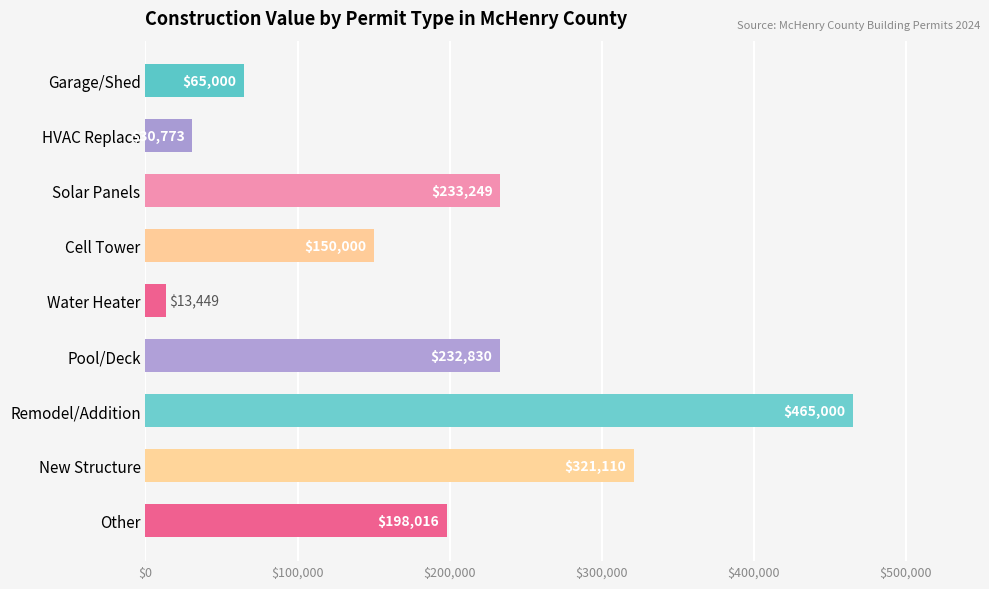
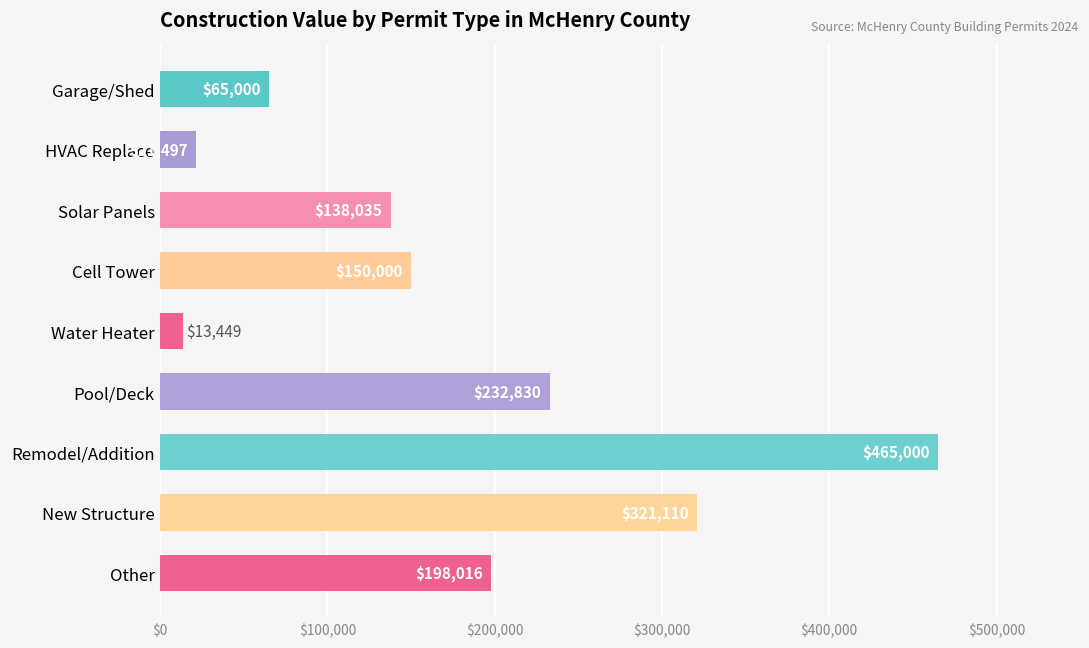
  {
    "Garage/Shed": "$65,000",
-   "HVAC Replace": "$31,000",
-   "Solar Panels": "$233,249",
+   "HVAC Replace": "$21,000",
+   "Solar Panels": "$138,035",
    "Cell Tower": "$150,000",
    "Water Heater": "$13,449",
    "Pool/Deck": "$232,830",
    "Remodel/Addition": "$465,000",
    "New Structure": "$321,110",
    "Other": "$198,016"
  }
